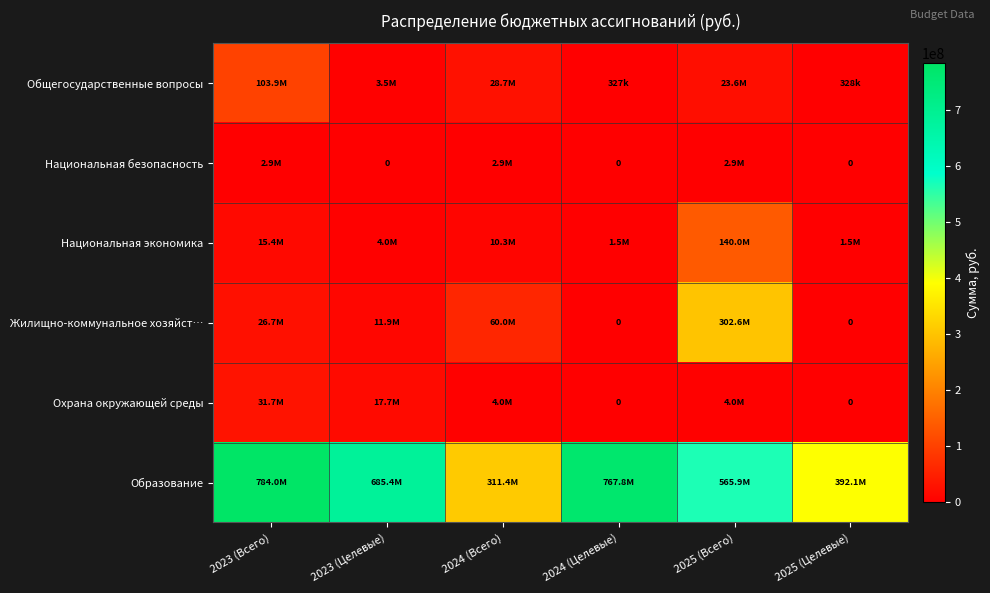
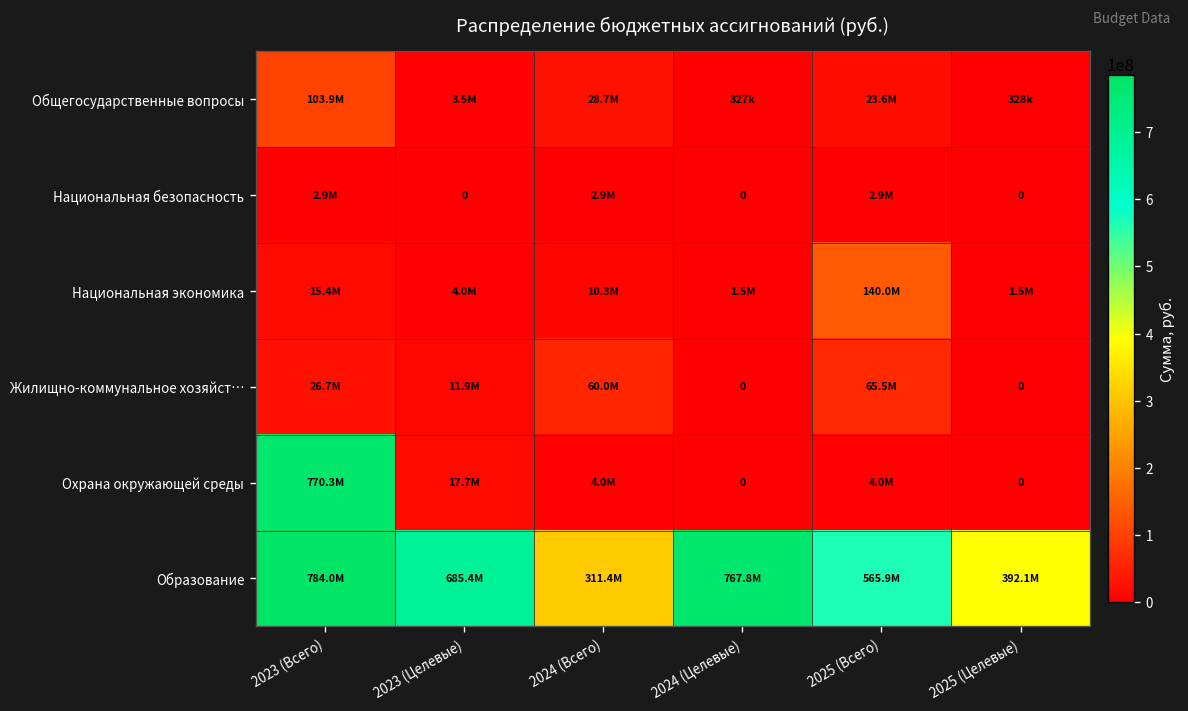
  {
    "Общегосударственные вопросы": {
      "2023 (Всего)": "103.9M",
      "2023 (Целевые)": "3.5M",
      "2024 (Всего)": "28.7M",
      "2024 (Целевые)": "327k",
      "2025 (Всего)": "23.6M",
      "2025 (Целевые)": "328k"
    },
    "Национальная безопасность": {
      "2023 (Всего)": "2.9M",
      "2023 (Целевые)": "0",
      "2024 (Всего)": "2.9M",
      "2024 (Целевые)": "0",
      "2025 (Всего)": "2.9M",
      "2025 (Целевые)": "0"
    },
    "Национальная экономика": {
      "2023 (Всего)": "15.4M",
      "2023 (Целевые)": "4.0M",
      "2024 (Всего)": "10.3M",
      "2024 (Целевые)": "1.5M",
      "2025 (Всего)": "140.0M",
      "2025 (Целевые)": "1.5M"
    },
    "Жилищно-коммунальное хозяйст…": {
      "2023 (Всего)": "26.7M",
      "2023 (Целевые)": "11.9M",
      "2024 (Всего)": "60.0M",
      "2024 (Целевые)": "0",
-     "2025 (Всего)": "302.6M",
+     "2025 (Всего)": "65.5M",
      "2025 (Целевые)": "0"
    },
    "Охрана окружающей среды": {
-     "2023 (Всего)": "31.7M",
+     "2023 (Всего)": "770.3M",
      "2023 (Целевые)": "17.7M",
      "2024 (Всего)": "4.0M",
      "2024 (Целевые)": "0",
      "2025 (Всего)": "4.0M",
      "2025 (Целевые)": "0"
    },
    "Образование": {
      "2023 (Всего)": "784.0M",
      "2023 (Целевые)": "685.4M",
      "2024 (Всего)": "311.4M",
      "2024 (Целевые)": "767.8M",
      "2025 (Всего)": "565.9M",
      "2025 (Целевые)": "392.1M"
    }
  }
